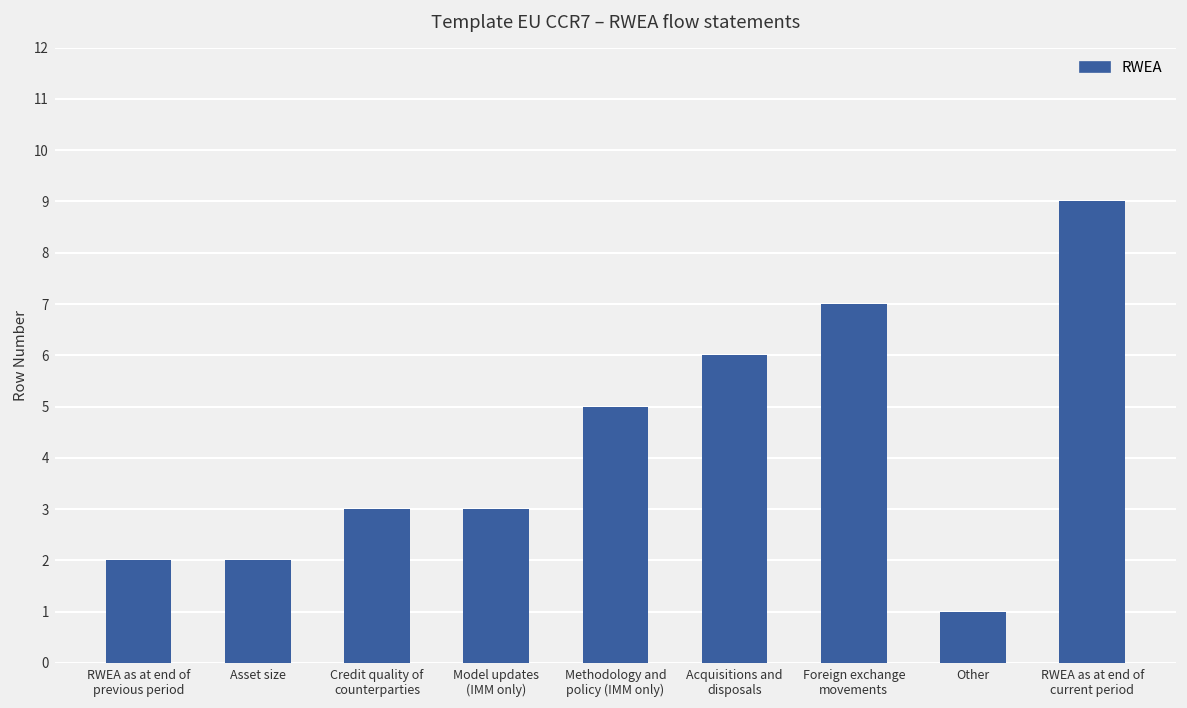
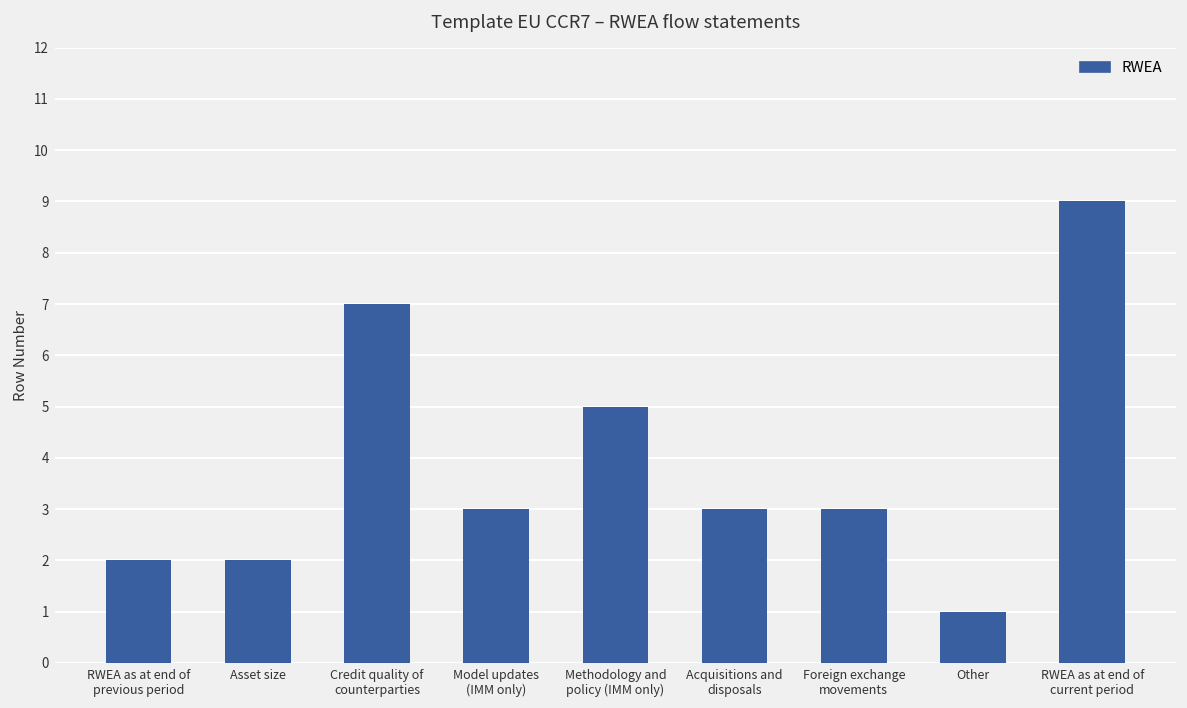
  {
    "RWEA as at end of previous period": 2,
    "Asset size": 2,
-   "Credit quality of counterparties": 3,
+   "Credit quality of counterparties": 7,
    "Model updates (IMM only)": 3,
    "Methodology and policy (IMM only)": 5,
-   "Acquisitions and disposals": 6,
-   "Foreign exchange movements": 7,
+   "Acquisitions and disposals": 3,
+   "Foreign exchange movements": 3,
    "Other": 1,
    "RWEA as at end of current period": 9
  }
